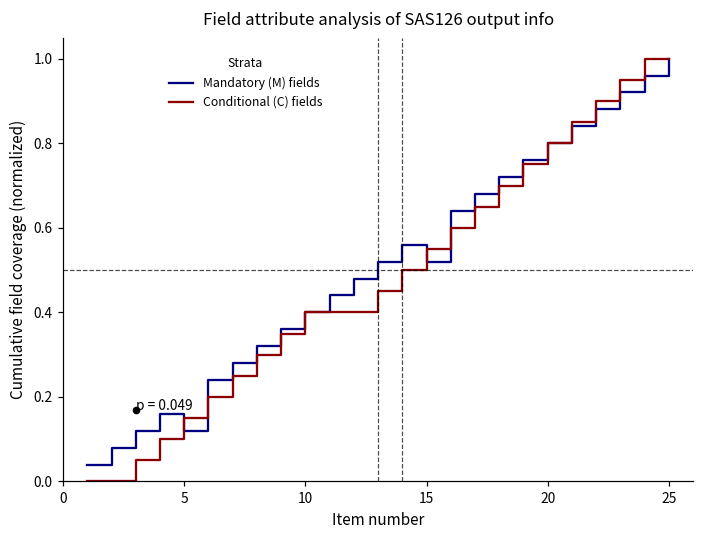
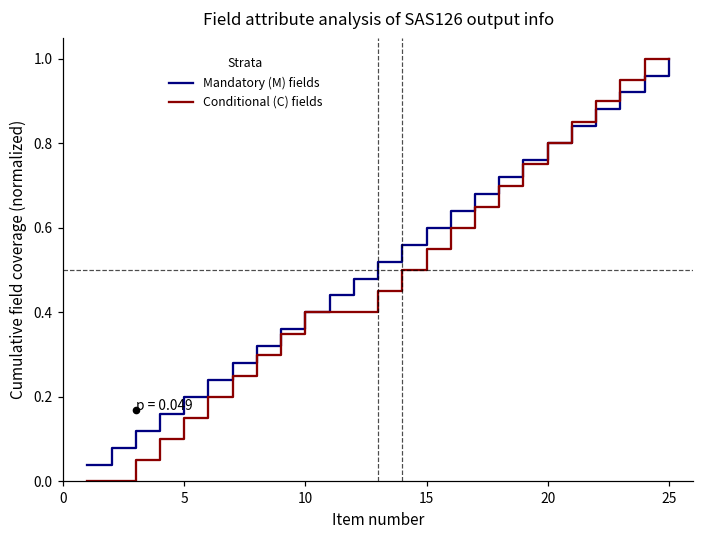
  {
    "Mandatory (M) fields": {
-     "5": 0.12,
-     "15": 0.52
+     "5": 0.20,
+     "15": 0.60
    },
    "Conditional (C) fields": {
      "5": 0.15,
      "15": 0.55
    }
  }
